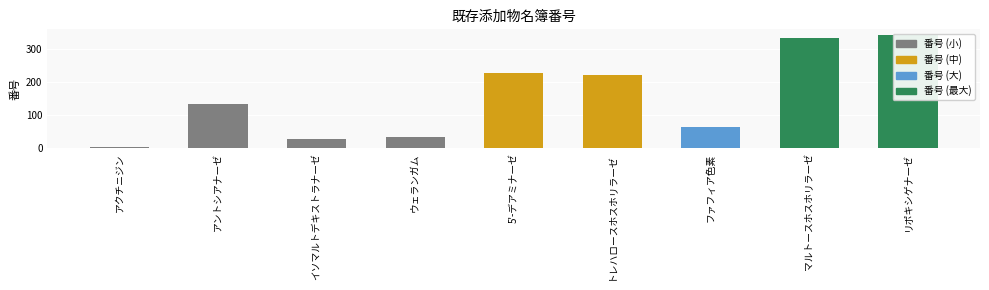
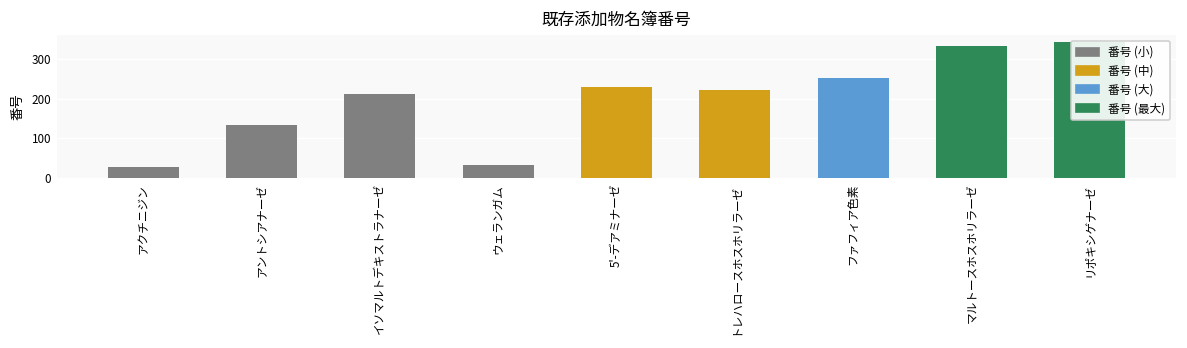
  {
-   "アクチニジン": 0,
+   "アクチニジン": 30,
    "アントシアナーゼ": 130,
-   "イソマルトデキストラナーゼ": 30,
+   "イソマルトデキストラナーゼ": 210,
    "ウェランガム": 30,
    "5'-デアミナーゼ": 230,
    "トレハロースホスホリラーゼ": 220,
-   "ファフィア色素": 70,
+   "ファフィア色素": 250,
    "マルトースホスホリラーゼ": 330
  }
